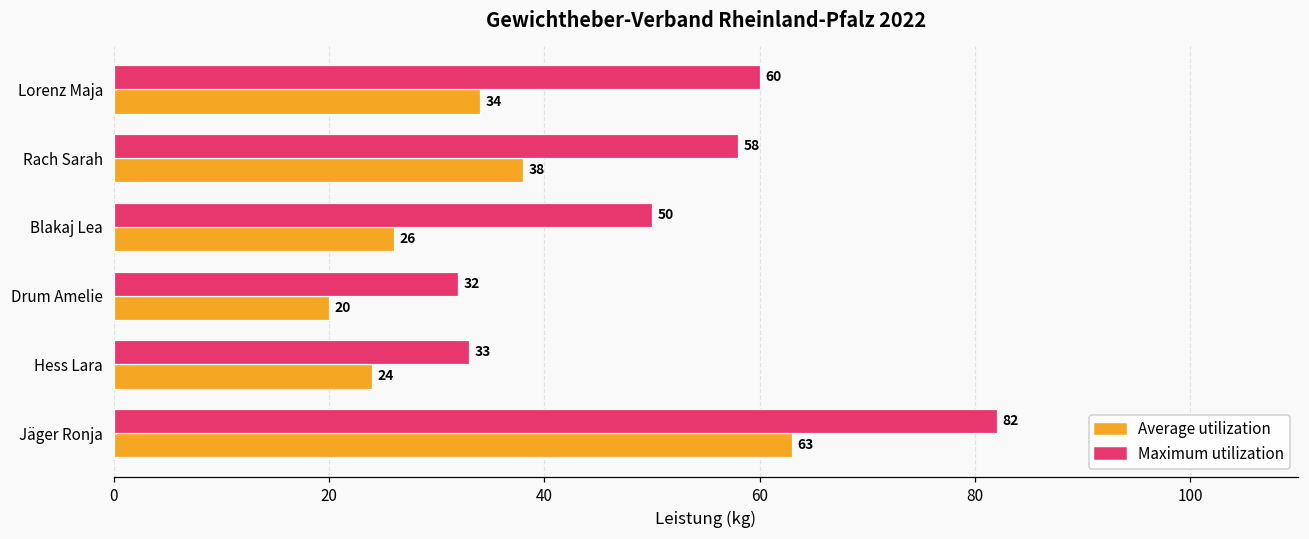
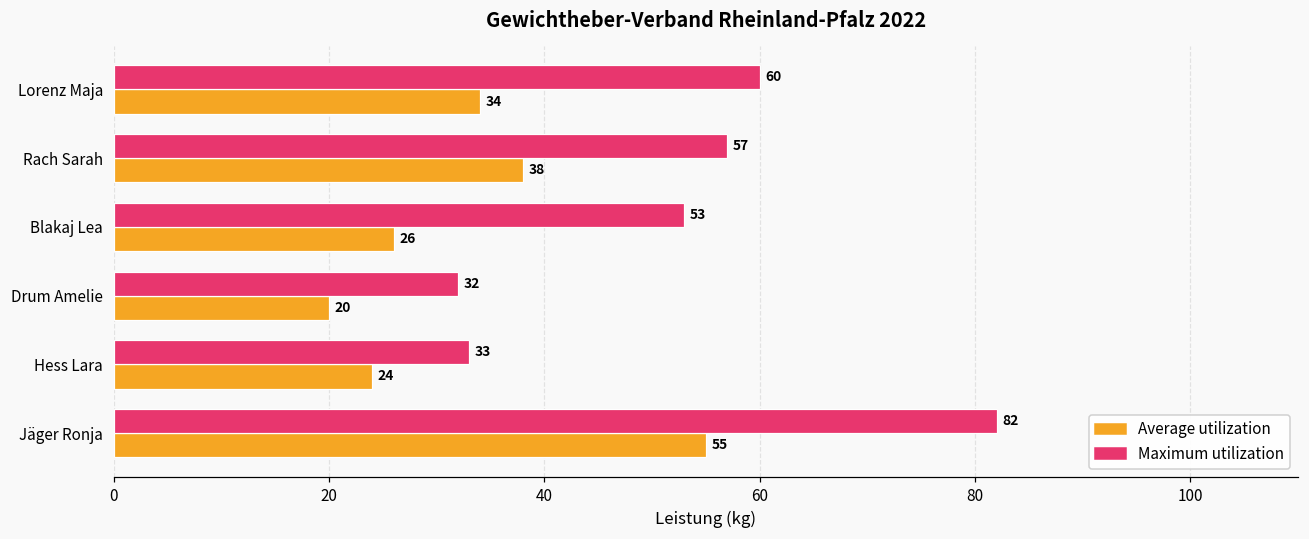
  {
    "Average utilization": {
      "Lorenz Maja": 34,
      "Rach Sarah": 38,
      "Blakaj Lea": 26,
      "Drum Amelie": 20,
      "Hess Lara": 24,
-     "Jäger Ronja": 63
+     "Jäger Ronja": 55
    },
    "Maximum utilization": {
      "Lorenz Maja": 60,
-     "Rach Sarah": 58,
-     "Blakaj Lea": 50,
+     "Rach Sarah": 57,
+     "Blakaj Lea": 53,
      "Drum Amelie": 32,
      "Hess Lara": 33,
      "Jäger Ronja": 82
    }
  }
